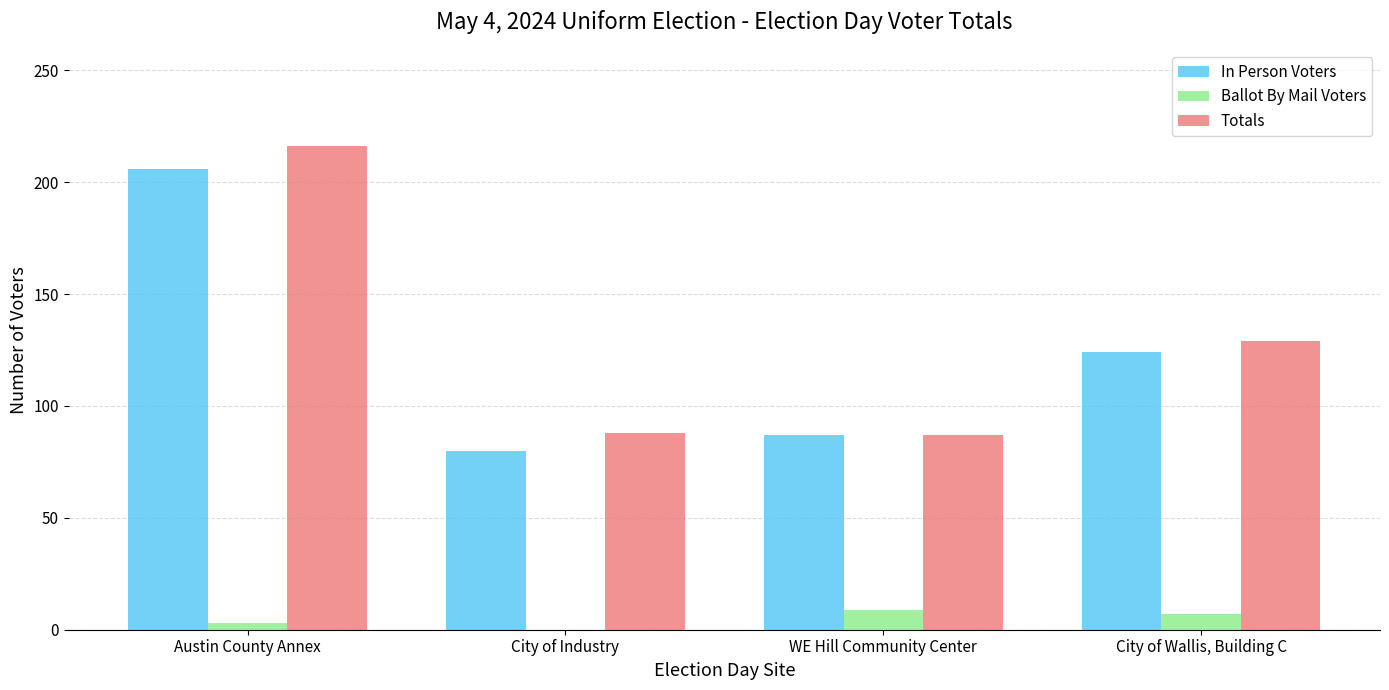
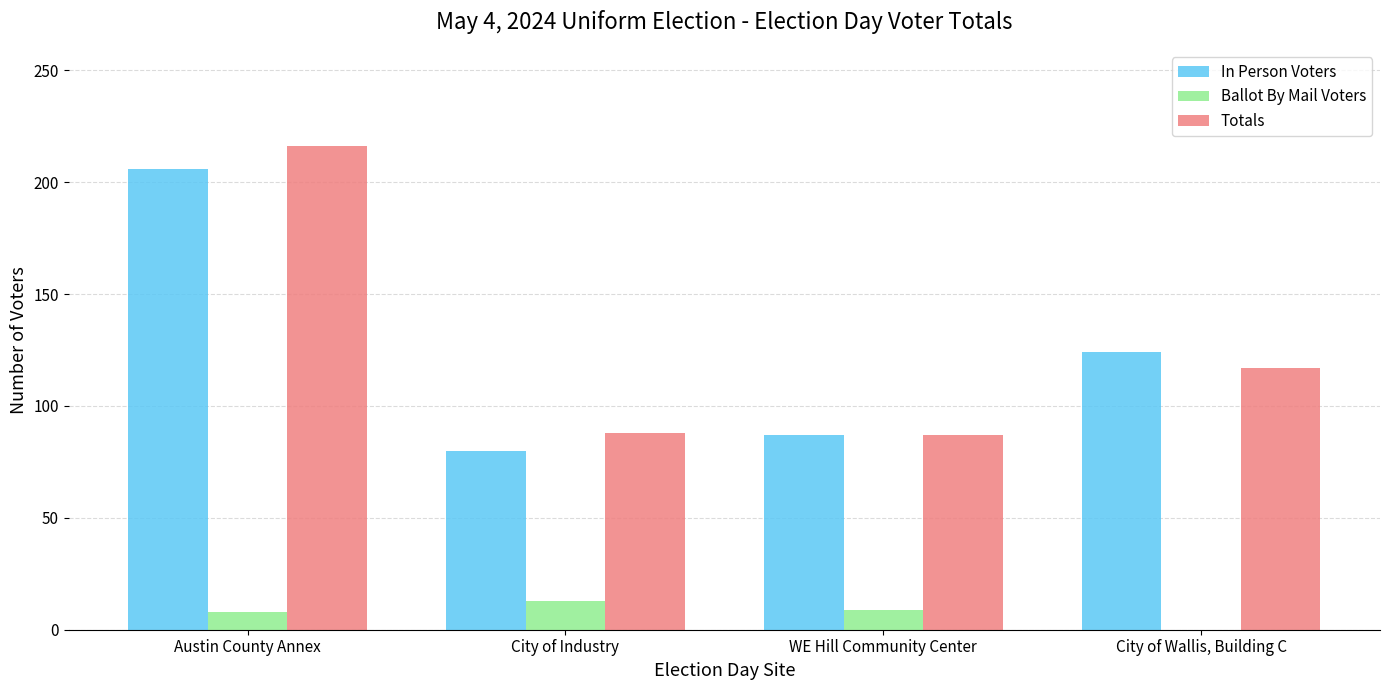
  {
    "In Person Voters": {
      "Austin County Annex": 206,
      "City of Industry": 80,
      "WE Hill Community Center": 87,
      "City of Wallis, Building C": 124
    },
    "Ballot By Mail Voters": {
-     "Austin County Annex": 3,
-     "City of Industry": 0,
+     "Austin County Annex": 8,
+     "City of Industry": 13,
      "WE Hill Community Center": 9,
-     "City of Wallis, Building C": 7
+     "City of Wallis, Building C": 0
    },
    "Totals": {
      "Austin County Annex": 216,
      "City of Industry": 88,
      "WE Hill Community Center": 87,
-     "City of Wallis, Building C": 129
+     "City of Wallis, Building C": 117
    }
  }
